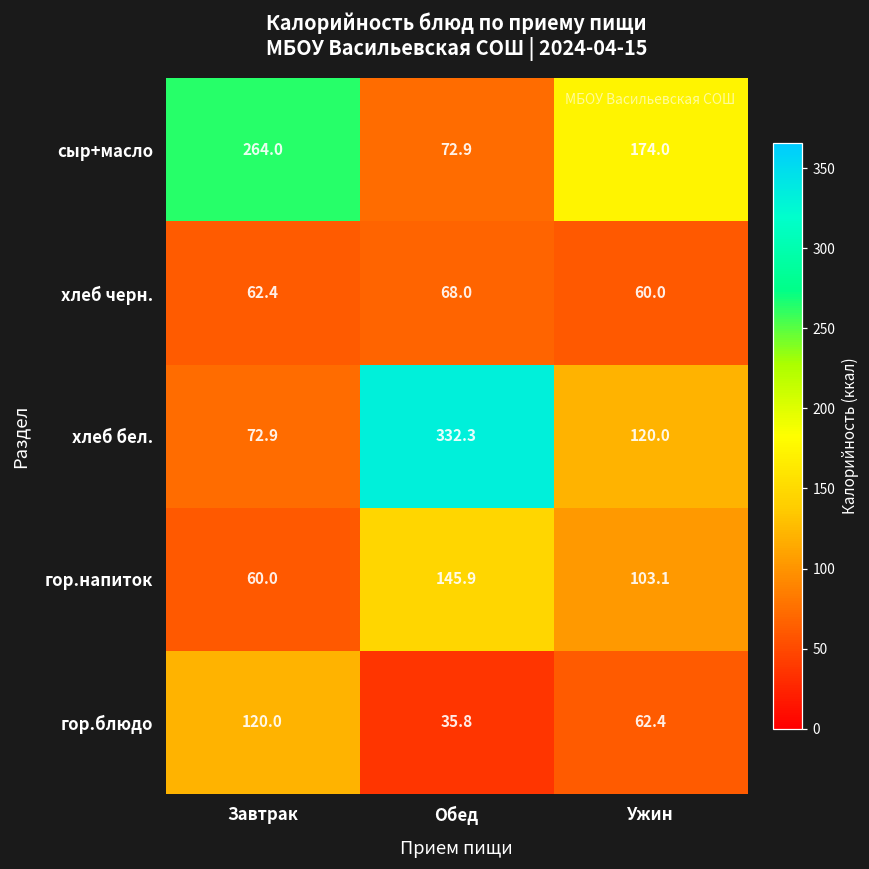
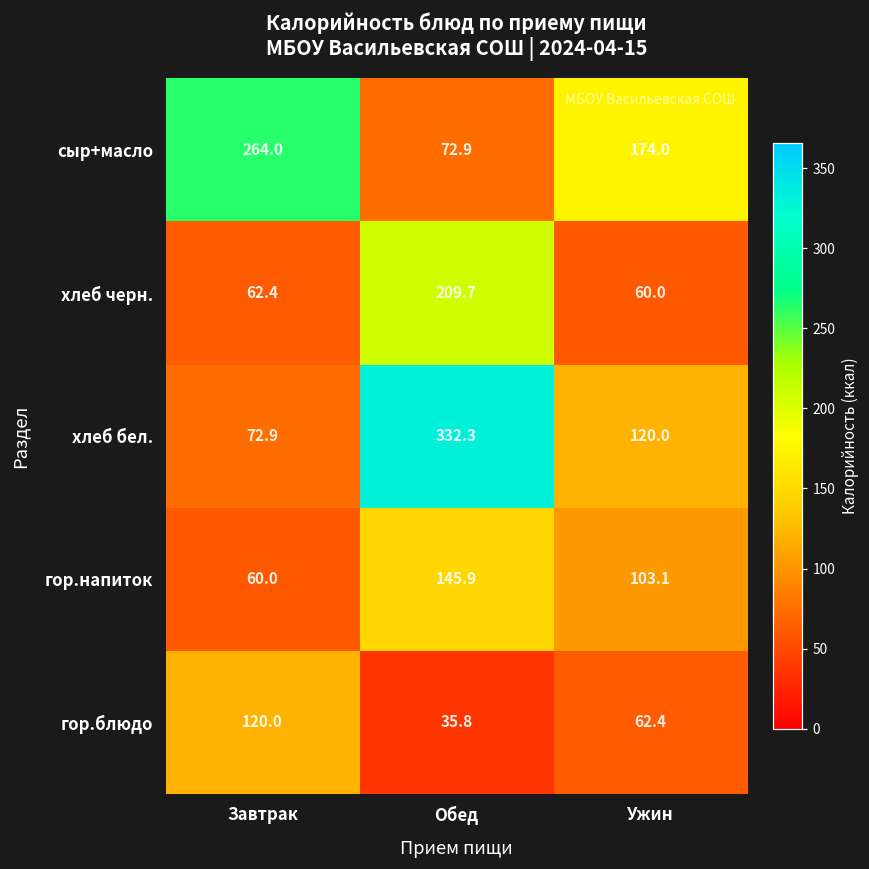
  {
    "сыр+масло": {
      "Завтрак": 264.0,
      "Обед": 72.9
    },
    "хлеб черн.": {
      "Завтрак": 62.4,
-     "Обед": 68.0,
+     "Обед": 209.7,
      "Ужин": 60.0
    },
    "хлеб бел.": {
      "Завтрак": 72.9,
      "Обед": 332.3,
      "Ужин": 120.0
    },
    "гор.напиток": {
      "Завтрак": 60.0,
      "Обед": 145.9,
      "Ужин": 103.1
    },
    "гор.блюдо": {
      "Завтрак": 120.0,
      "Обед": 35.8,
      "Ужин": 62.4
    }
  }
